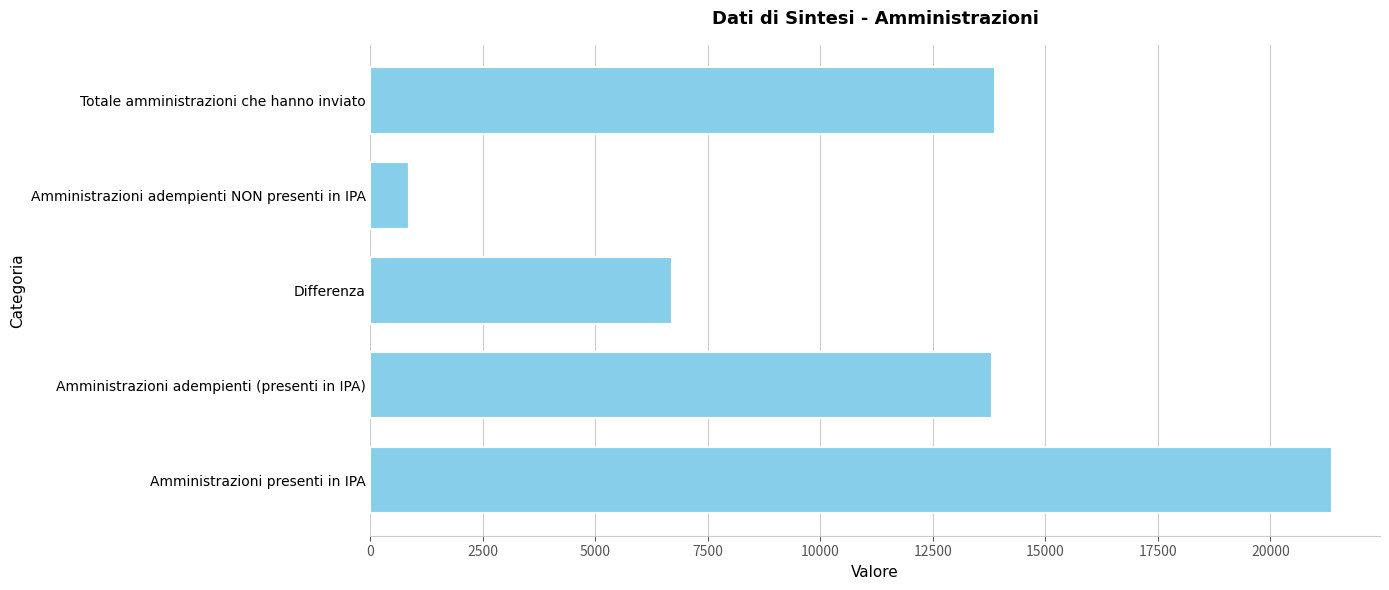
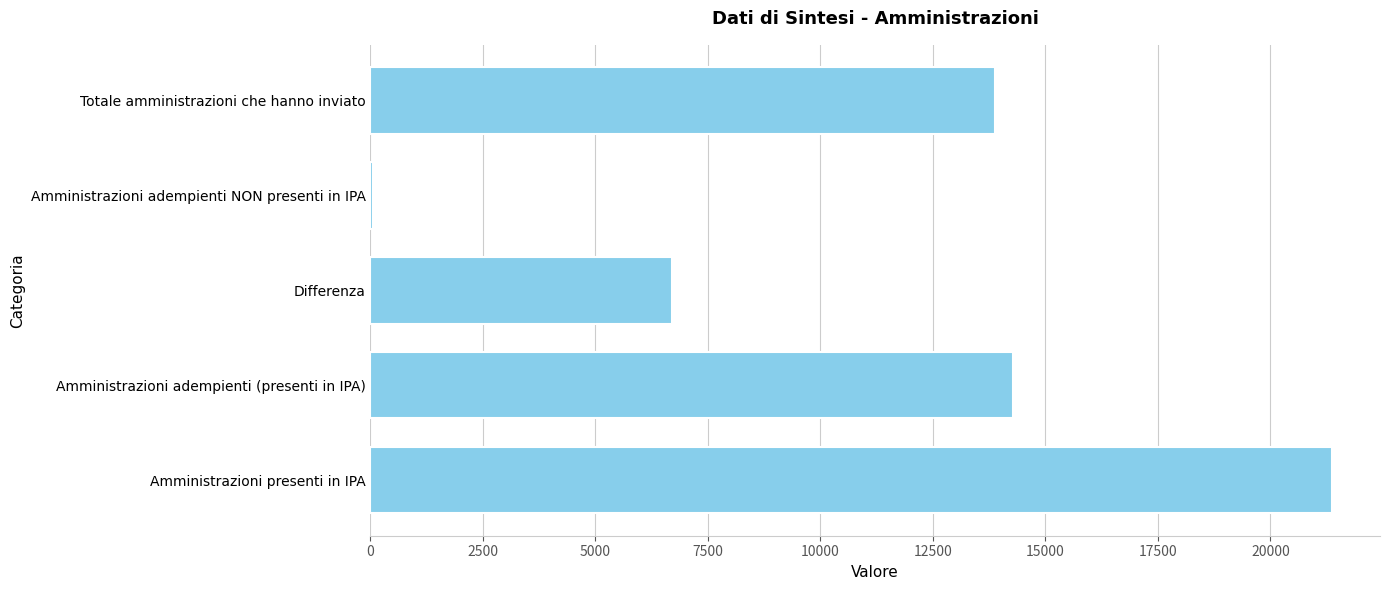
  {
    "Totale amministrazioni che hanno inviato": 13900,
-   "Amministrazioni adempienti NON presenti in IPA": 900,
+   "Amministrazioni adempienti NON presenti in IPA": 100,
    "Differenza": 6700,
-   "Amministrazioni adempienti (presenti in IPA)": 13800,
+   "Amministrazioni adempienti (presenti in IPA)": 14300,
    "Amministrazioni presenti in IPA": 21400
  }
